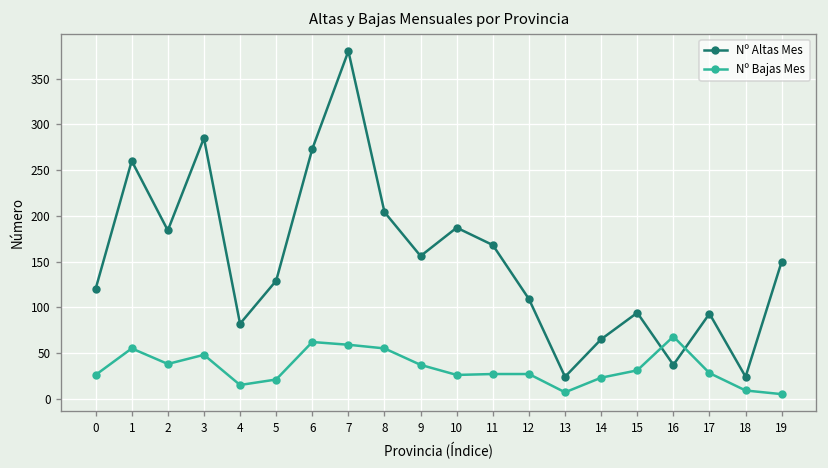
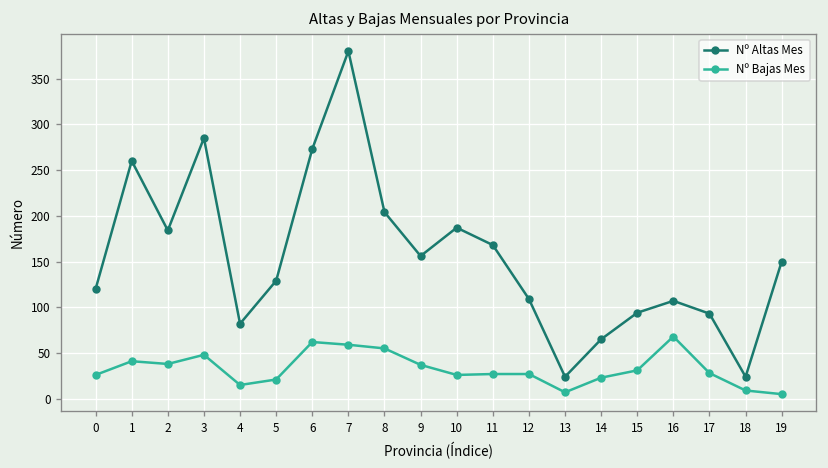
  {
    "Nº Altas Mes": {
      "0": 120,
      "1": 260,
      "2": 180,
      "3": 290,
      "4": 80,
      "5": 130,
      "6": 270,
      "7": 380,
      "8": 200,
      "9": 160,
      "10": 190,
      "11": 170,
      "12": 110,
      "13": 20,
      "14": 70,
      "15": 90,
-     "16": 40,
+     "16": 110,
      "17": 90,
      "18": 20,
      "19": 150
    },
    "Nº Bajas Mes": {
      "0": 30,
-     "1": 60,
+     "1": 40,
      "2": 40,
      "3": 50,
      "4": 20,
      "5": 20,
      "6": 60,
      "7": 60,
      "8": 60,
      "9": 40,
      "10": 30,
      "11": 30,
      "12": 30,
      "13": 10,
      "14": 20,
      "15": 30,
      "16": 70,
      "17": 30,
      "18": 10,
      "19": 10
    }
  }
